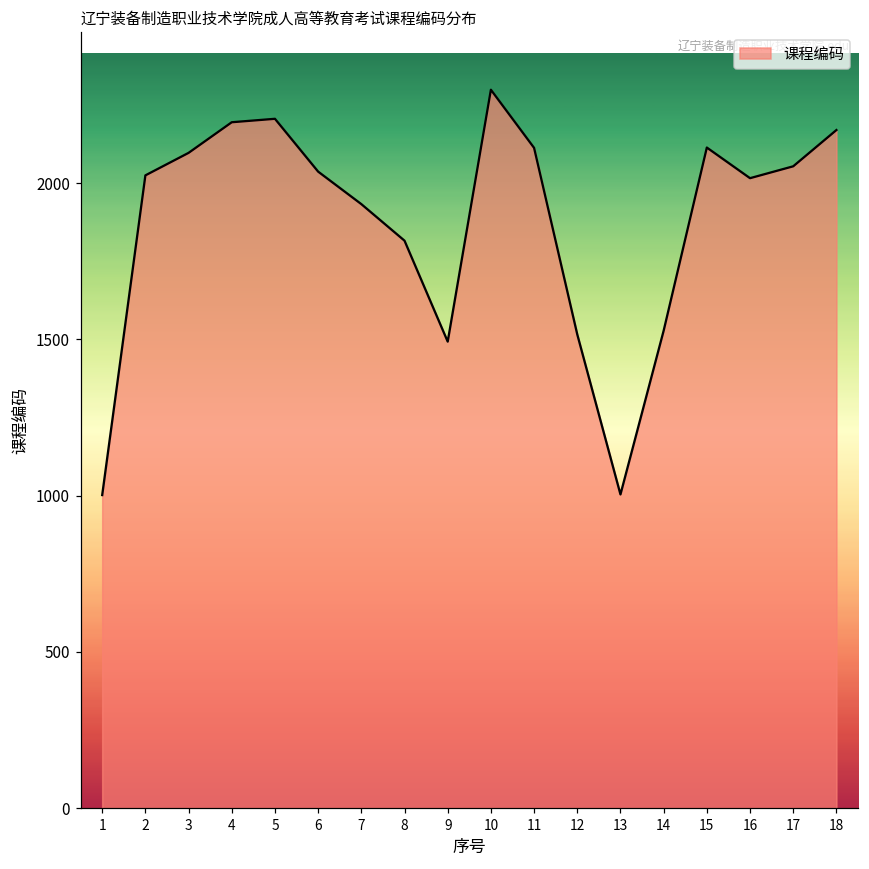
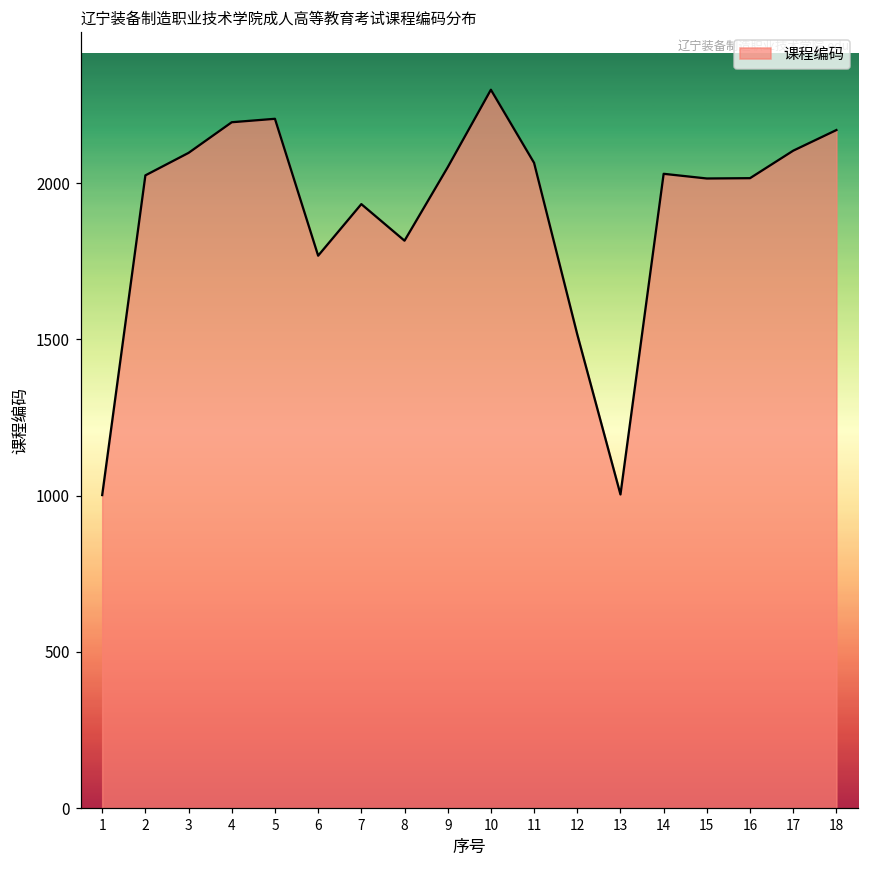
  {
    "1": 1000,
    "2": 2030,
    "3": 2100,
    "4": 2200,
    "5": 2210,
-   "6": 2040,
+   "6": 1770,
    "7": 1930,
    "8": 1820,
-   "9": 1490,
+   "9": 2050,
    "10": 2300,
-   "11": 2110,
+   "11": 2070,
    "12": 1520,
    "13": 1000,
-   "14": 1530,
-   "15": 2110,
+   "14": 2030,
+   "15": 2020,
    "16": 2020,
-   "17": 2050,
+   "17": 2100,
    "18": 2170
  }
